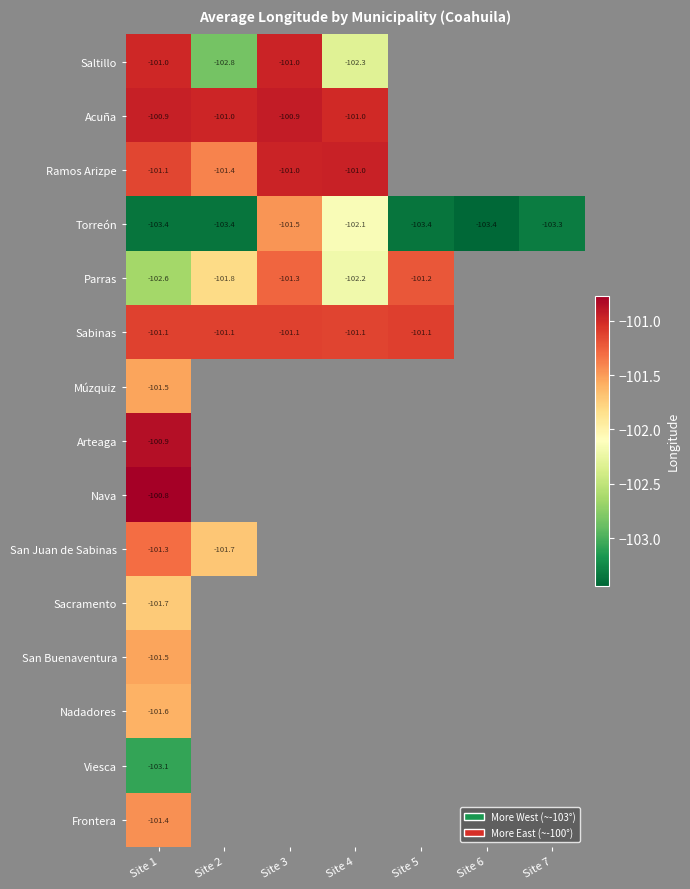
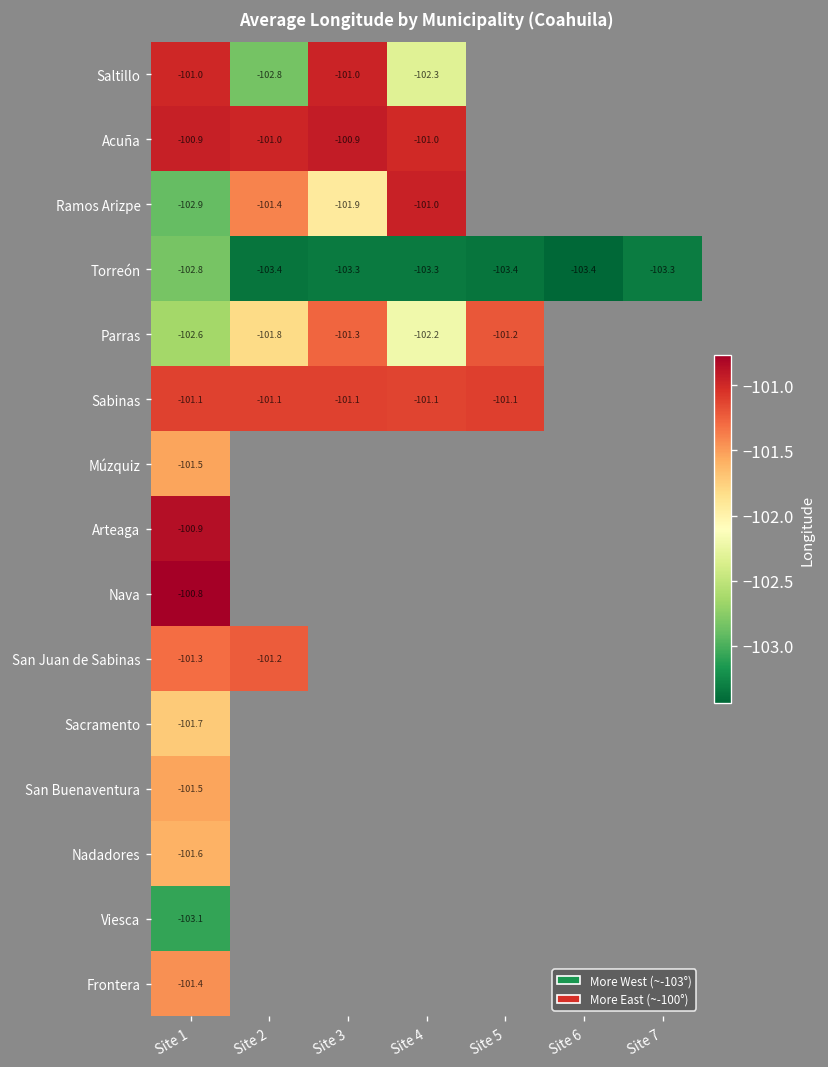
  {
    "Saltillo": {
      "Site 1": -101.0,
      "Site 2": -102.8,
      "Site 3": -101.0,
      "Site 4": -102.3
    },
    "Acuña": {
      "Site 1": -100.9,
      "Site 2": -101.0,
      "Site 3": -100.9,
      "Site 4": -101.0
    },
    "Ramos Arizpe": {
-     "Site 1": -101.1,
+     "Site 1": -102.9,
      "Site 2": -101.4,
-     "Site 3": -101.0,
+     "Site 3": -101.9,
      "Site 4": -101.0
    },
    "Torreón": {
-     "Site 1": -103.4,
+     "Site 1": -102.8,
      "Site 2": -103.4,
-     "Site 3": -101.5,
-     "Site 4": -102.1,
+     "Site 3": -103.3,
+     "Site 4": -103.3,
      "Site 5": -103.4,
      "Site 6": -103.4,
      "Site 7": -103.3
    },
    "Parras": {
      "Site 1": -102.6,
      "Site 2": -101.8,
      "Site 3": -101.3,
      "Site 4": -102.2,
      "Site 5": -101.2
    },
    "Sabinas": {
      "Site 1": -101.1,
      "Site 2": -101.1,
      "Site 3": -101.1,
      "Site 4": -101.1,
      "Site 5": -101.1
    },
    "Múzquiz": {
      "Site 1": -101.5
    },
    "Arteaga": {
      "Site 1": -100.9
    },
    "Nava": {
      "Site 1": -100.8
    },
    "San Juan de Sabinas": {
      "Site 1": -101.3,
-     "Site 2": -101.7
+     "Site 2": -101.2
    },
    "Sacramento": {
      "Site 1": -101.7
    },
    "San Buenaventura": {
      "Site 1": -101.5
    },
    "Nadadores": {
      "Site 1": -101.6
    },
    "Viesca": {
      "Site 1": -103.1
    },
    "Frontera": {
      "Site 1": -101.4
    }
  }
